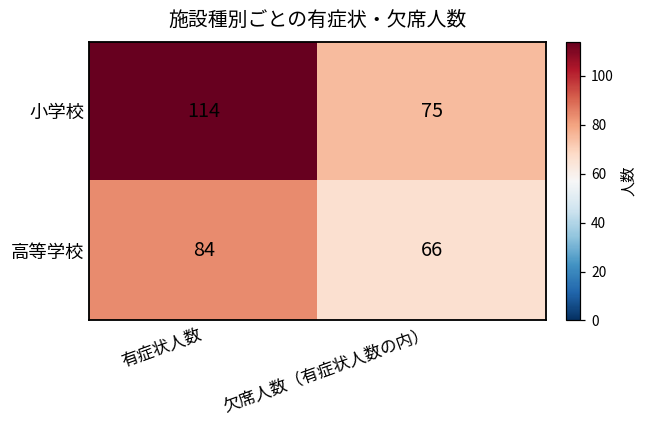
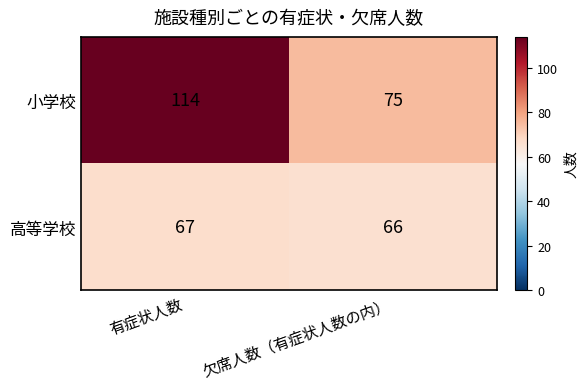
  {
    "小学校": {
      "有症状人数": 114,
      "欠席人数（有症状人数の内）": 75
    },
    "高等学校": {
-     "有症状人数": 84,
+     "有症状人数": 67,
      "欠席人数（有症状人数の内）": 66
    }
  }
